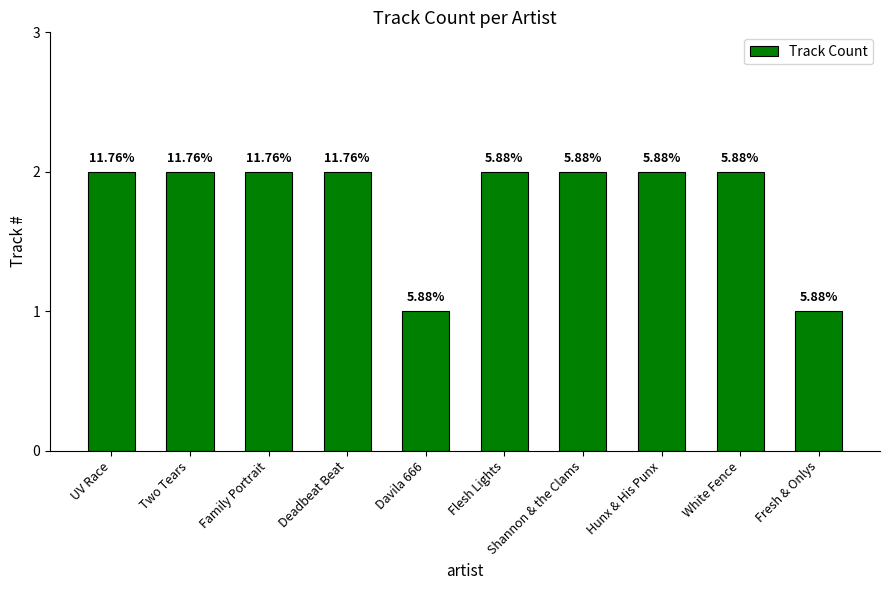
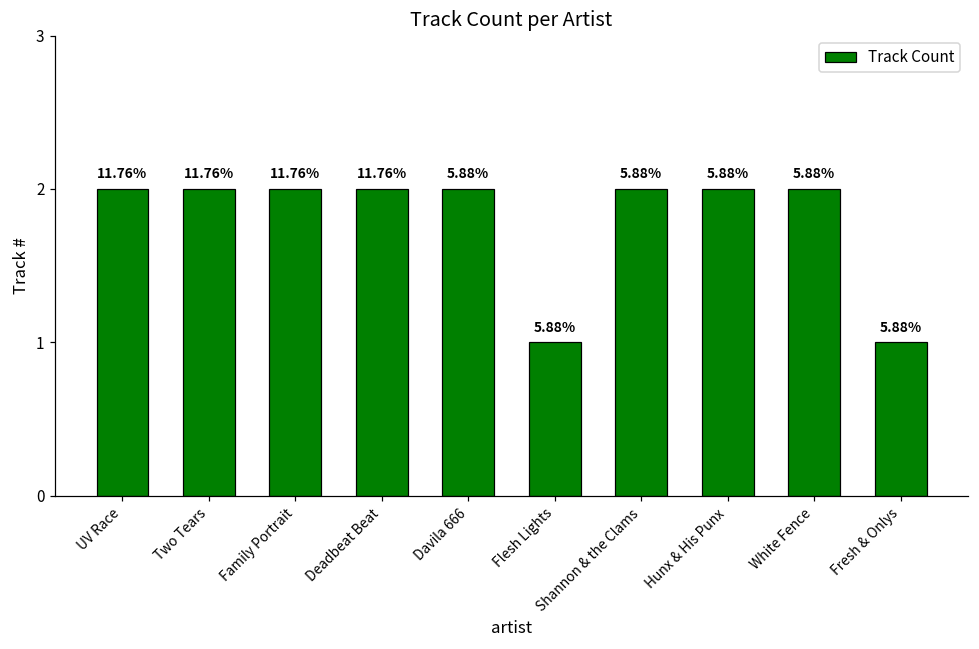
  {
-   "Davila 666": 1,
-   "Flesh Lights": 2
+   "Davila 666": 2,
+   "Flesh Lights": 1
  }
